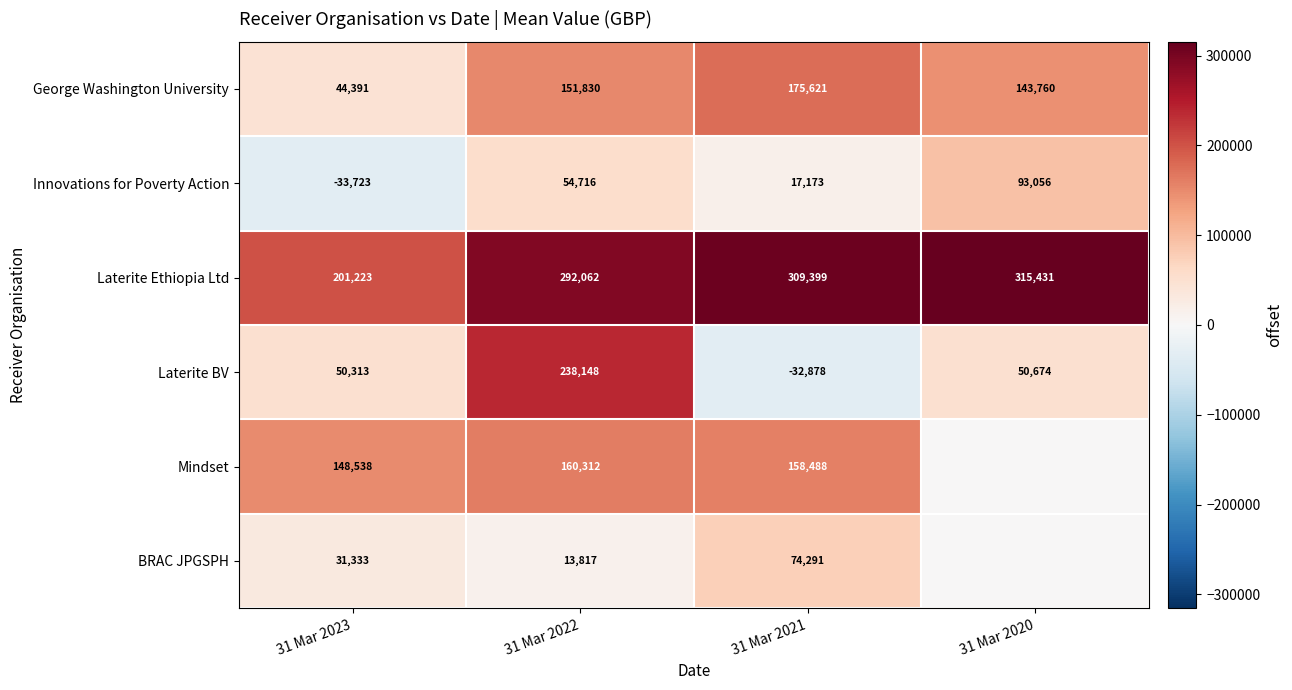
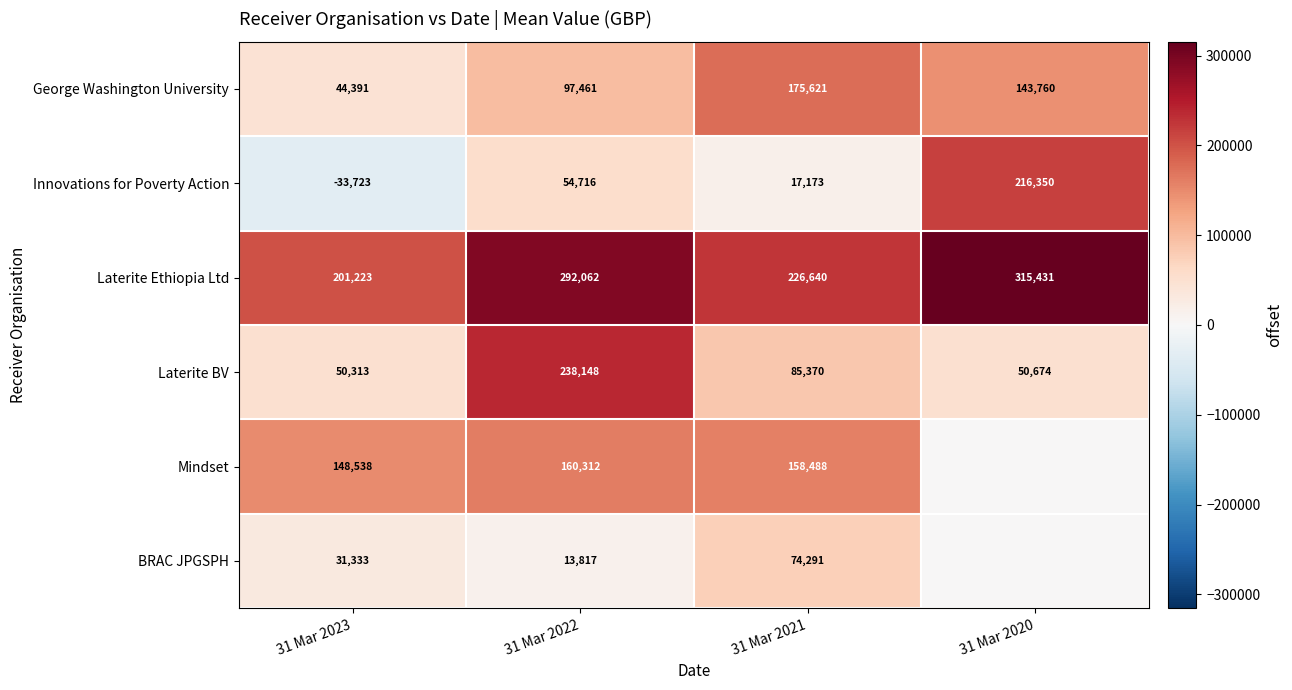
  {
    "George Washington University": {
      "31 Mar 2023": "44,391",
-     "31 Mar 2022": "151,830",
+     "31 Mar 2022": "97,461",
      "31 Mar 2021": "175,621",
      "31 Mar 2020": "143,760"
    },
    "Innovations for Poverty Action": {
      "31 Mar 2023": "-33,723",
      "31 Mar 2022": "54,716",
      "31 Mar 2021": "17,173",
-     "31 Mar 2020": "93,056"
+     "31 Mar 2020": "216,350"
    },
    "Laterite Ethiopia Ltd": {
      "31 Mar 2023": "201,223",
      "31 Mar 2022": "292,062",
-     "31 Mar 2021": "309,399",
+     "31 Mar 2021": "226,640",
      "31 Mar 2020": "315,431"
    },
    "Laterite BV": {
      "31 Mar 2023": "50,313",
      "31 Mar 2022": "238,148",
-     "31 Mar 2021": "-32,878",
+     "31 Mar 2021": "85,370",
      "31 Mar 2020": "50,674"
    },
    "Mindset": {
      "31 Mar 2023": "148,538",
      "31 Mar 2022": "160,312",
      "31 Mar 2021": "158,488"
    },
    "BRAC JPGSPH": {
      "31 Mar 2023": "31,333",
      "31 Mar 2022": "13,817",
      "31 Mar 2021": "74,291"
    }
  }
